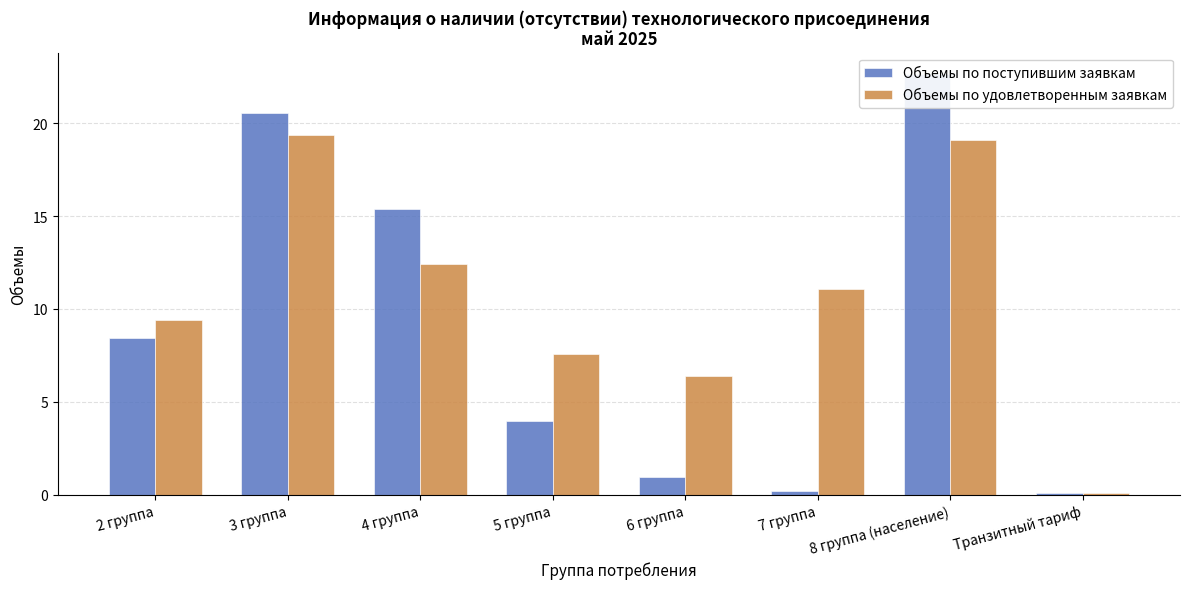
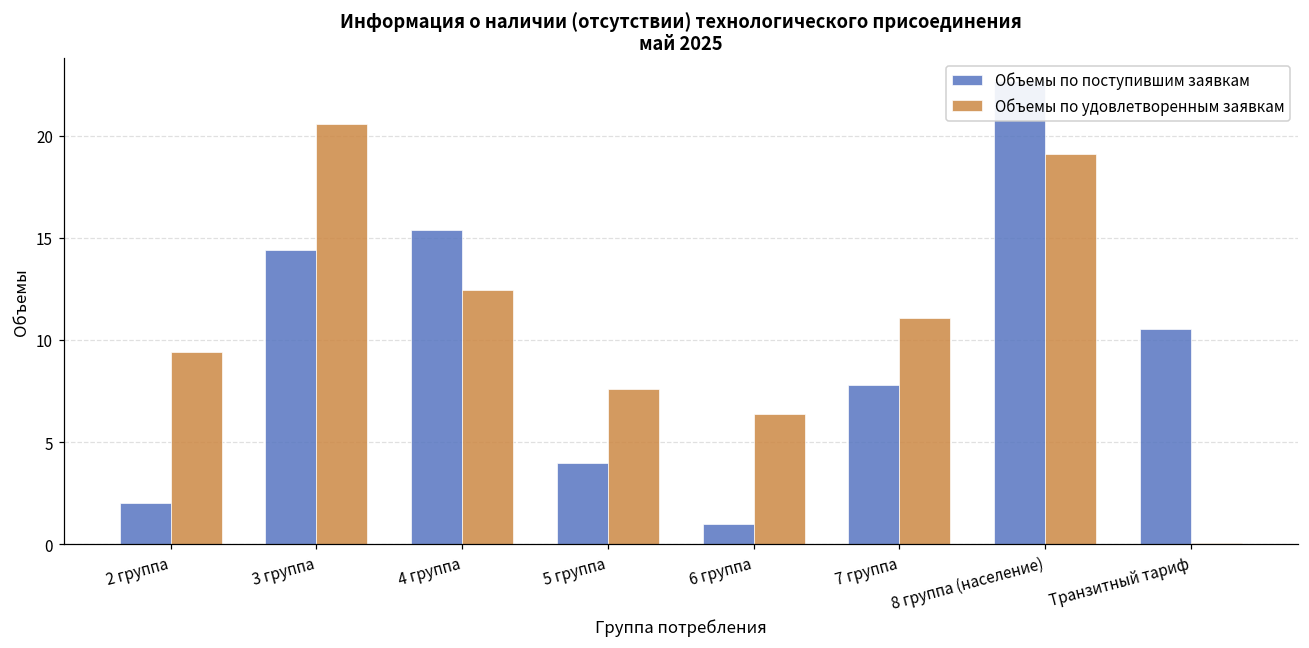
  {
    "Объемы по поступившим заявкам": {
-     "2 группа": 8.4,
-     "3 группа": 20.6,
+     "2 группа": 2.0,
+     "3 группа": 14.4,
      "4 группа": 15.4,
      "5 группа": 4.0,
      "6 группа": 1.0,
-     "7 группа": 0.2,
-     "Транзитный тариф": 0.1
+     "7 группа": 7.8,
+     "Транзитный тариф": 10.5
    },
    "Объемы по удовлетворенным заявкам": {
      "2 группа": 9.4,
-     "3 группа": 19.4,
+     "3 группа": 20.6,
      "4 группа": 12.4,
      "5 группа": 7.6,
      "6 группа": 6.4,
      "7 группа": 11.1,
      "8 группа (население)": 19.1
    }
  }
